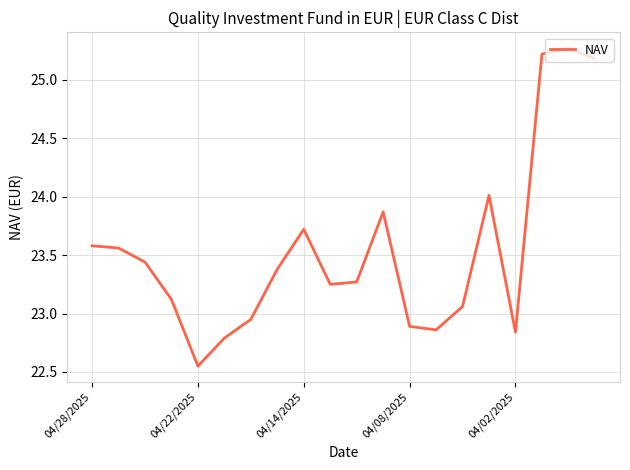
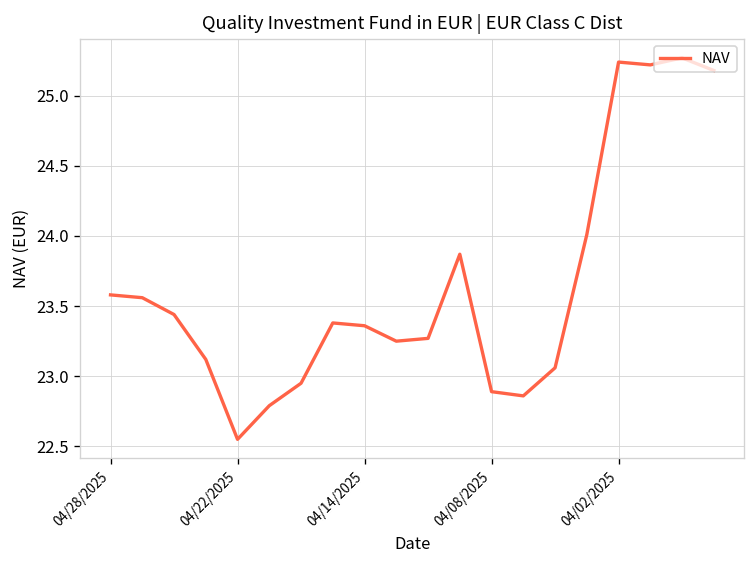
  {
    "04/28/2025": 23.58,
    "04/22/2025": 22.55,
-   "04/14/2025": 23.72,
+   "04/14/2025": 23.36,
    "04/08/2025": 22.89,
-   "04/02/2025": 22.84
+   "04/02/2025": 25.24
  }
